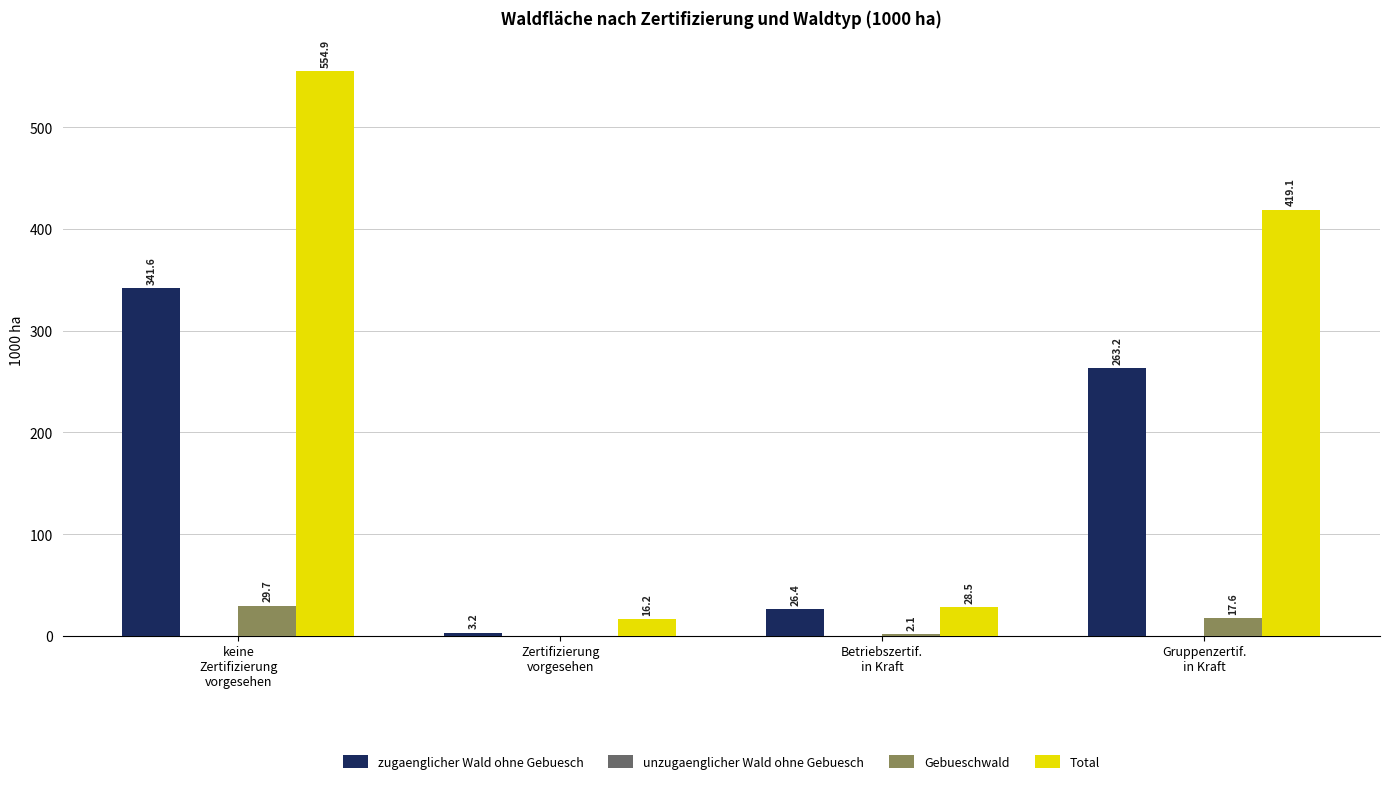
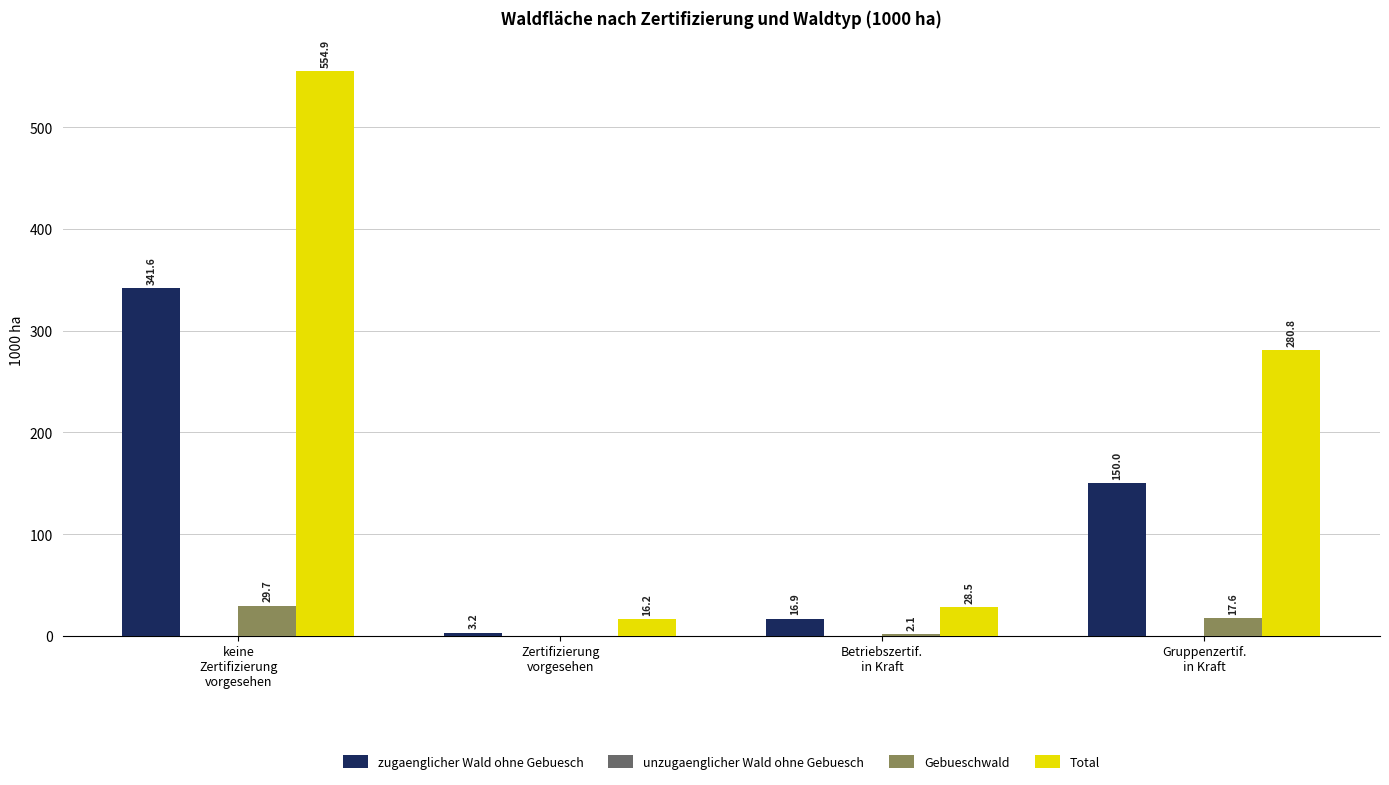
  {
    "zugaenglicher Wald ohne Gebuesch": {
      "keine Zertifizierung vorgesehen": 341.6,
      "Zertifizierung vorgesehen": 3.2,
-     "Betriebszertif. in Kraft": 26.4,
-     "Gruppenzertif. in Kraft": 263.2
+     "Betriebszertif. in Kraft": 16.9,
+     "Gruppenzertif. in Kraft": 150.0
    },
    "Total": {
      "keine Zertifizierung vorgesehen": 554.9,
      "Zertifizierung vorgesehen": 16.2,
      "Betriebszertif. in Kraft": 28.5,
-     "Gruppenzertif. in Kraft": 419.1
+     "Gruppenzertif. in Kraft": 280.8
    }
  }
